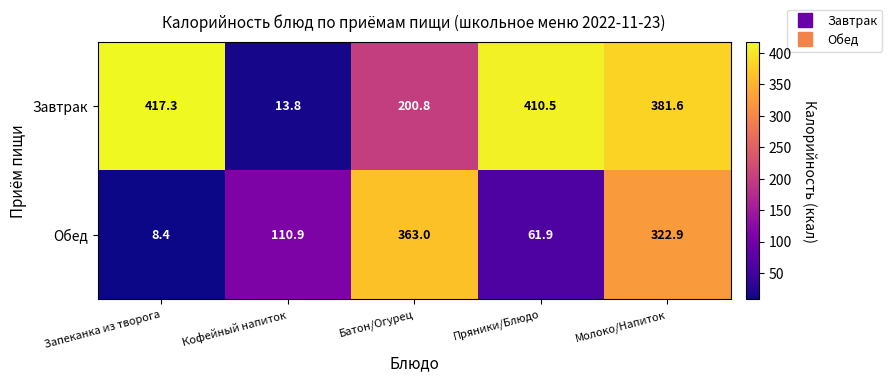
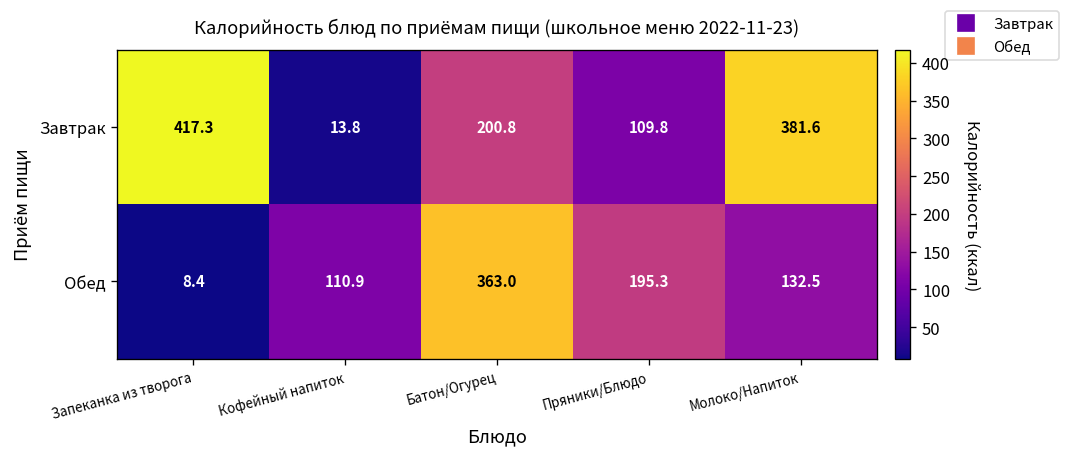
  {
    "Завтрак": {
      "Запеканка из творога": 417.3,
      "Кофейный напиток": 13.8,
      "Батон/Огурец": 200.8,
-     "Пряники/Блюдо": 410.5,
+     "Пряники/Блюдо": 109.8,
      "Молоко/Напиток": 381.6
    },
    "Обед": {
      "Запеканка из творога": 8.4,
      "Кофейный напиток": 110.9,
      "Батон/Огурец": 363.0,
-     "Пряники/Блюдо": 61.9,
-     "Молоко/Напиток": 322.9
+     "Пряники/Блюдо": 195.3,
+     "Молоко/Напиток": 132.5
    }
  }
